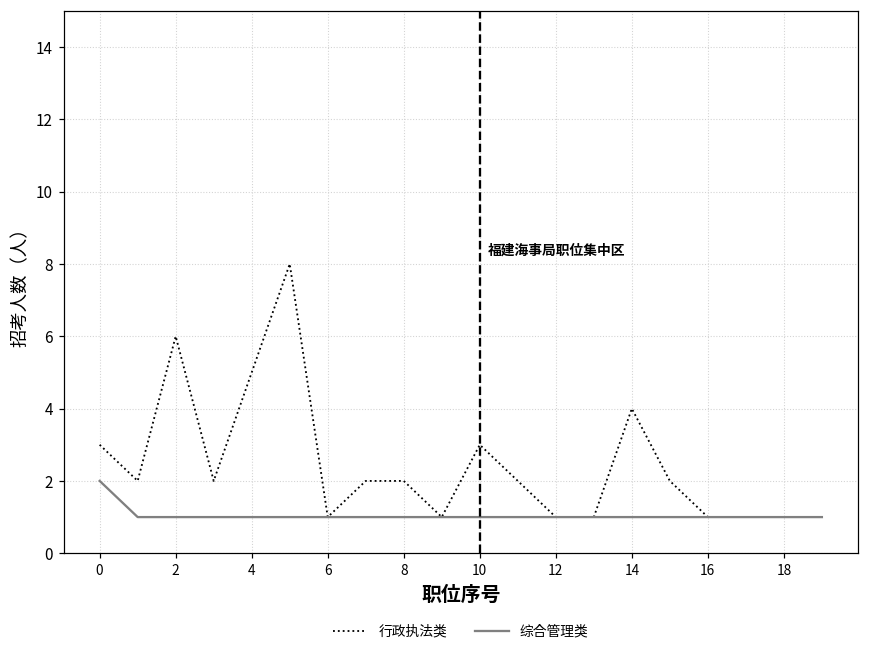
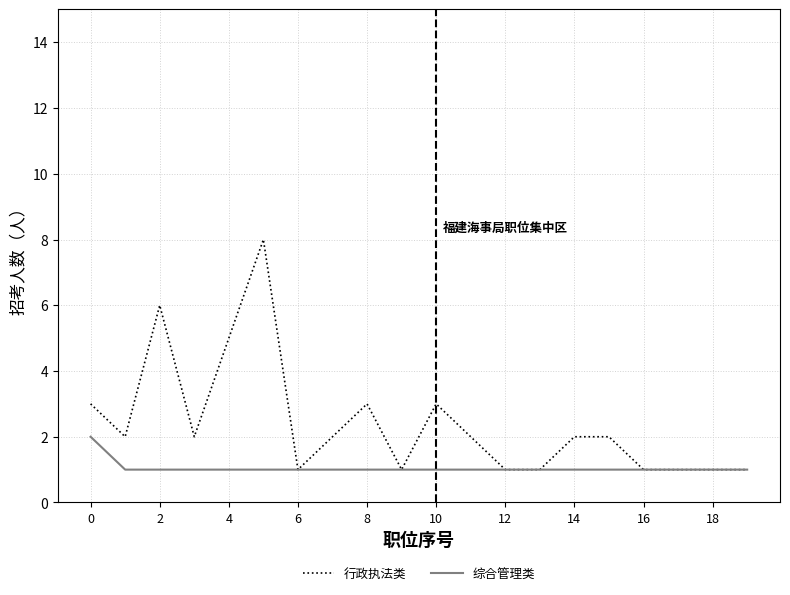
  {
    "行政执法类": {
      "0": 3,
      "2": 6,
      "4": 5,
-     "8": 2,
+     "8": 3,
      "10": 3,
-     "14": 4
+     "14": 2
    },
    "综合管理类": {
      "0": 2,
      "2": 1,
      "4": 1,
      "8": 1,
      "10": 1,
      "14": 1
    }
  }
